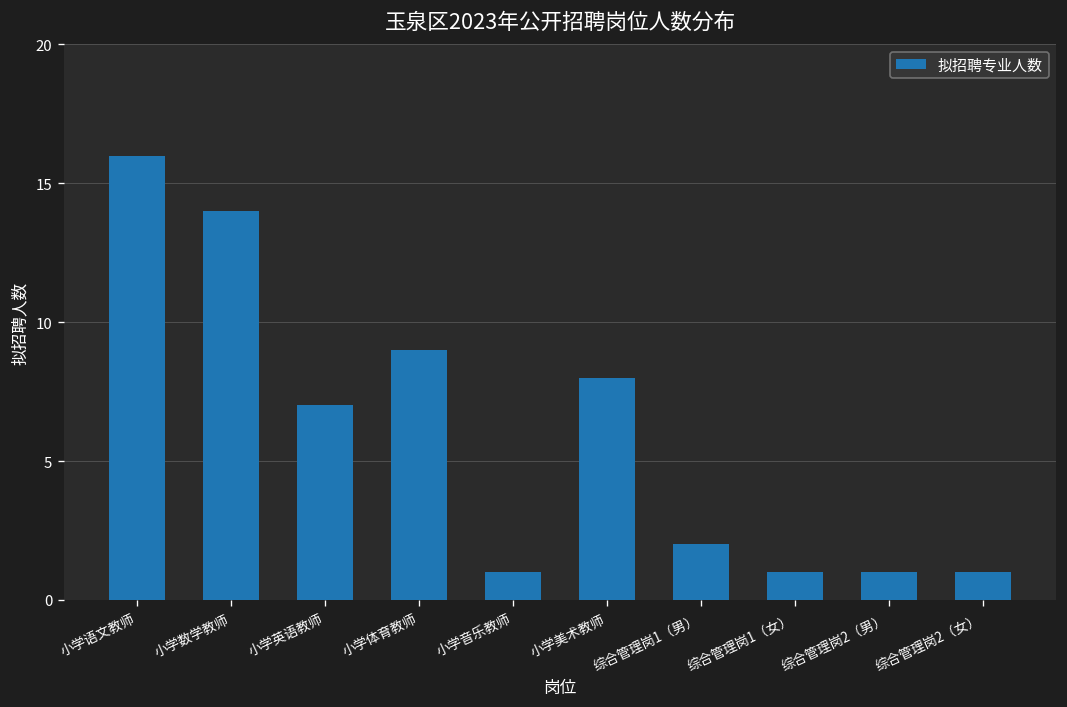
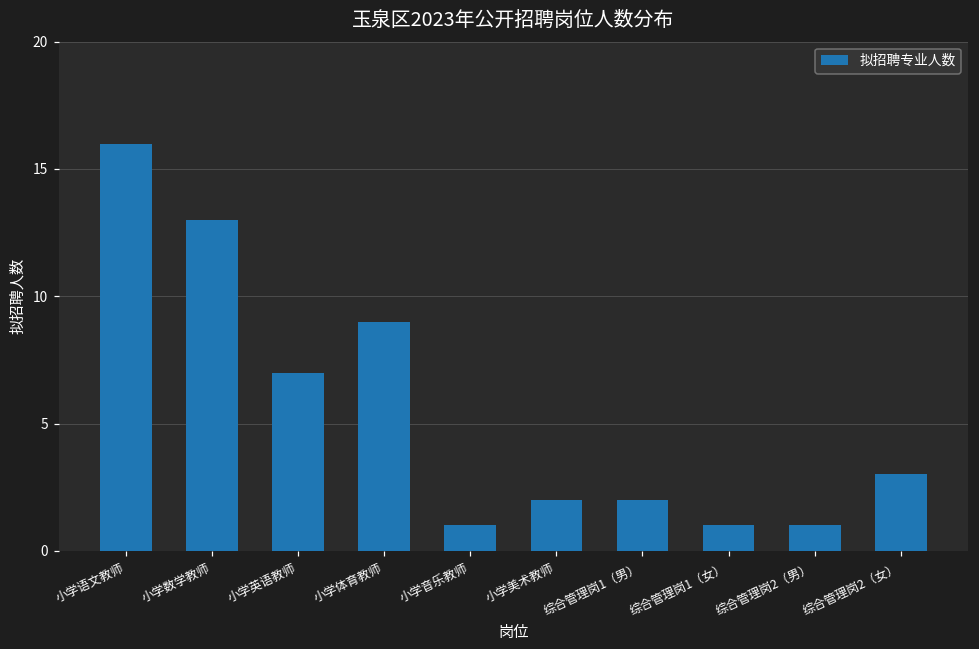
  {
    "小学语文教师": 16,
-   "小学数学教师": 14,
+   "小学数学教师": 13,
    "小学英语教师": 7,
    "小学体育教师": 9,
    "小学音乐教师": 1,
-   "小学美术教师": 8,
+   "小学美术教师": 2,
    "综合管理岗1（男）": 2,
    "综合管理岗1（女）": 1,
    "综合管理岗2（男）": 1,
-   "综合管理岗2（女）": 1
+   "综合管理岗2（女）": 3
  }
